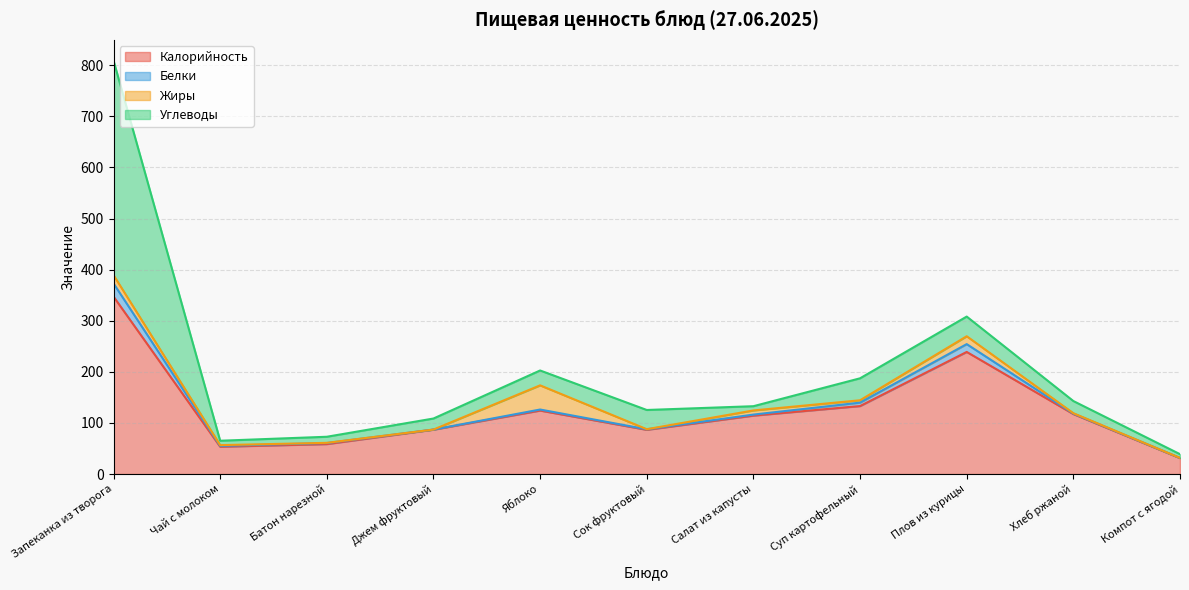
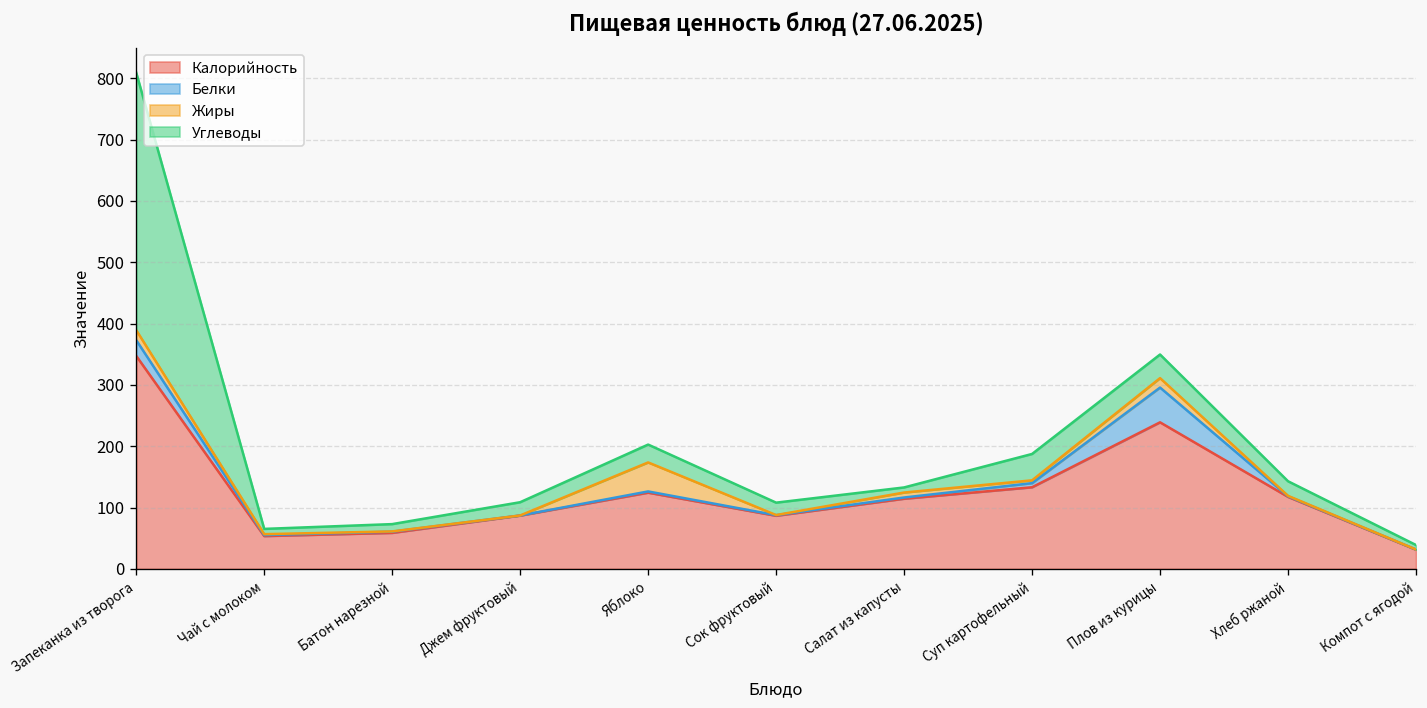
  {
    "Калорийность": {
      "Запеканка из творога": 350,
      "Суп картофельный": 130,
      "Плов из курицы": 240
    },
    "Белки": {
      "Запеканка из творога": 30,
-     "Плов из курицы": 20
+     "Плов из курицы": 60
    },
    "Жиры": {
      "Запеканка из творога": 20,
      "Яблоко": 50,
      "Салат из капусты": 10,
      "Плов из курицы": 20
    },
    "Углеводы": {
      "Запеканка из творога": 420,
      "Чай с молоком": 10,
      "Батон нарезной": 10,
      "Джем фруктовый": 20,
      "Яблоко": 30,
-     "Сок фруктовый": 40,
+     "Сок фруктовый": 20,
      "Салат из капусты": 10,
      "Суп картофельный": 40,
      "Плов из курицы": 40,
      "Хлеб ржаной": 20,
      "Компот с ягодой": 10
    }
  }
